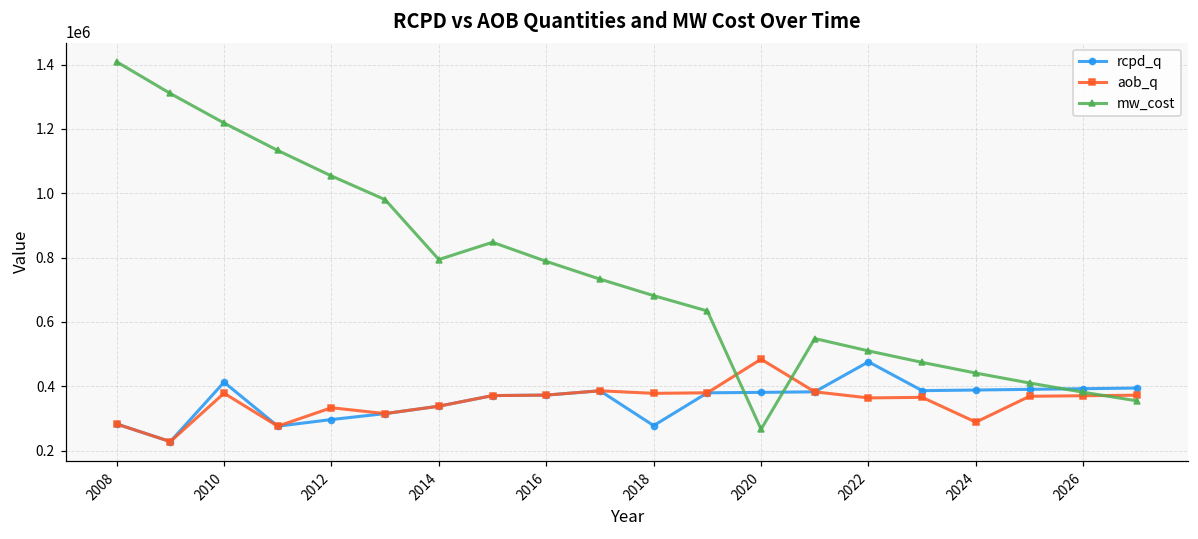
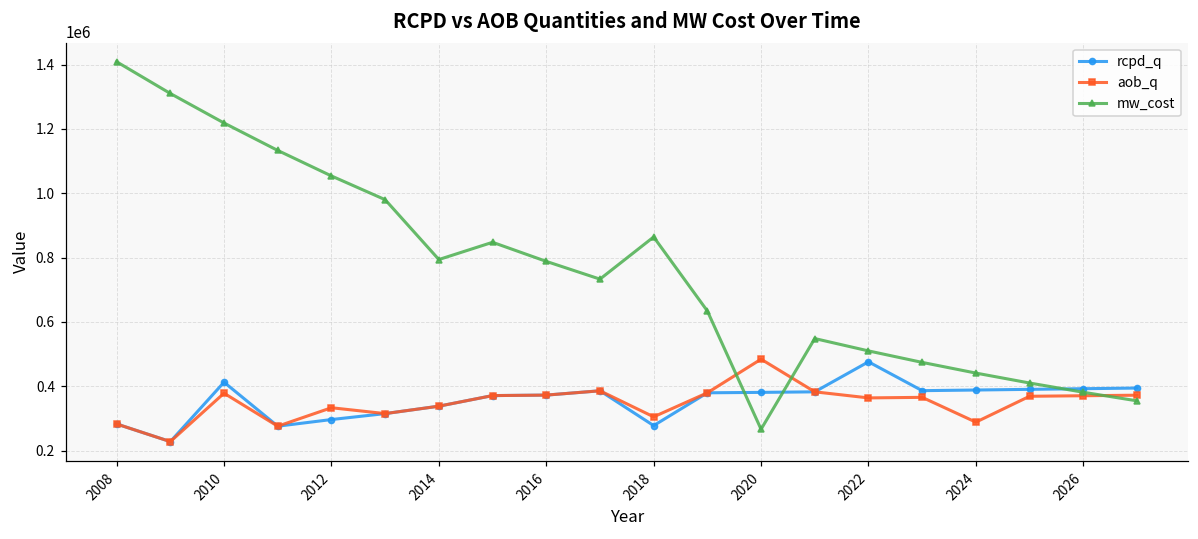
  {
    "rcpd_q": {
      "2010": 410000,
      "2012": 300000,
      "2018": 280000,
      "2020": 380000,
      "2022": 480000,
      "2024": 390000,
      "2026": 390000
    },
    "aob_q": {
      "2010": 380000,
      "2012": 330000,
-     "2018": 380000,
+     "2018": 310000,
      "2020": 480000,
      "2022": 360000,
      "2024": 290000,
      "2026": 370000
    },
    "mw_cost": {
      "2008": 1410000,
      "2010": 1220000,
      "2012": 1050000,
      "2014": 790000,
      "2016": 790000,
-     "2018": 680000,
+     "2018": 860000,
      "2020": 270000,
      "2022": 510000,
      "2024": 440000,
      "2026": 380000
    }
  }
